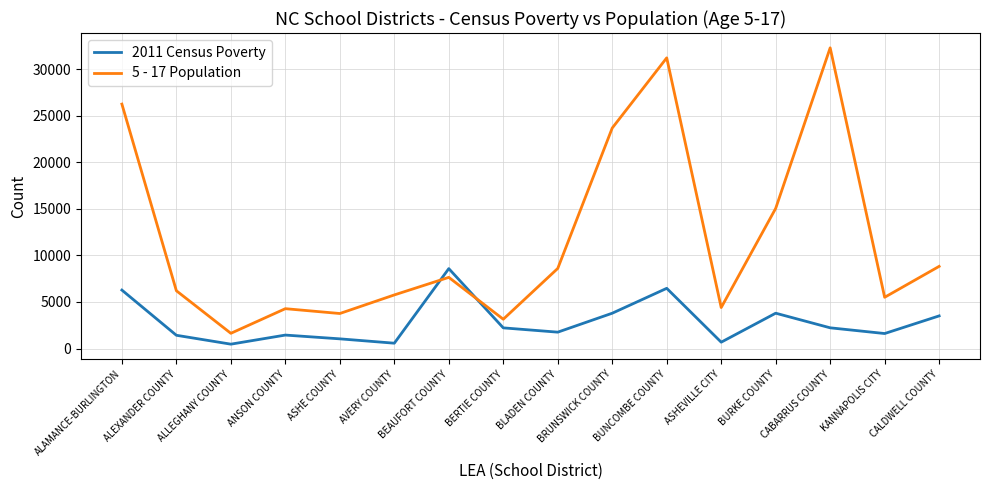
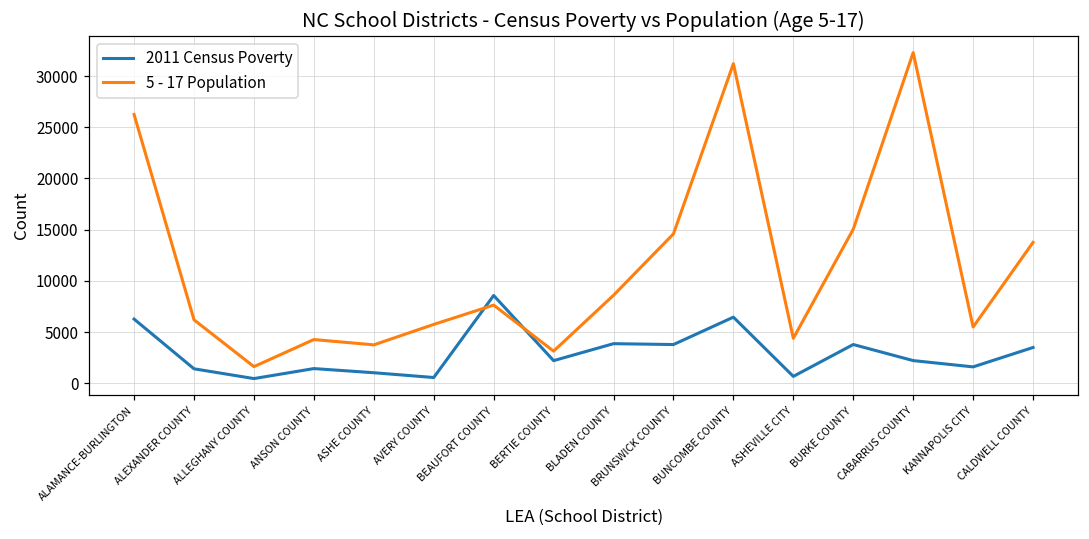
  {
    "2011 Census Poverty": {
      "ALAMANCE-BURLINGTON": 6000,
      "ALEXANDER COUNTY": 1000,
      "ALLEGHANY COUNTY": 0,
      "ANSON COUNTY": 1000,
      "ASHE COUNTY": 1000,
      "AVERY COUNTY": 1000,
      "BEAUFORT COUNTY": 9000,
      "BERTIE COUNTY": 2000,
-     "BLADEN COUNTY": 2000,
+     "BLADEN COUNTY": 4000,
      "BRUNSWICK COUNTY": 4000,
      "BUNCOMBE COUNTY": 6000,
      "ASHEVILLE CITY": 1000,
      "BURKE COUNTY": 4000,
      "CABARRUS COUNTY": 2000,
      "KANNAPOLIS CITY": 2000,
      "CALDWELL COUNTY": 4000
    },
    "5 - 17 Population": {
      "ALAMANCE-BURLINGTON": 26000,
      "ALEXANDER COUNTY": 6000,
      "ALLEGHANY COUNTY": 2000,
      "ANSON COUNTY": 4000,
      "ASHE COUNTY": 4000,
      "AVERY COUNTY": 6000,
      "BEAUFORT COUNTY": 8000,
      "BERTIE COUNTY": 3000,
      "BLADEN COUNTY": 9000,
-     "BRUNSWICK COUNTY": 24000,
+     "BRUNSWICK COUNTY": 15000,
      "BUNCOMBE COUNTY": 31000,
      "ASHEVILLE CITY": 4000,
      "BURKE COUNTY": 15000,
      "CABARRUS COUNTY": 32000,
      "KANNAPOLIS CITY": 6000,
-     "CALDWELL COUNTY": 9000
+     "CALDWELL COUNTY": 14000
    }
  }
